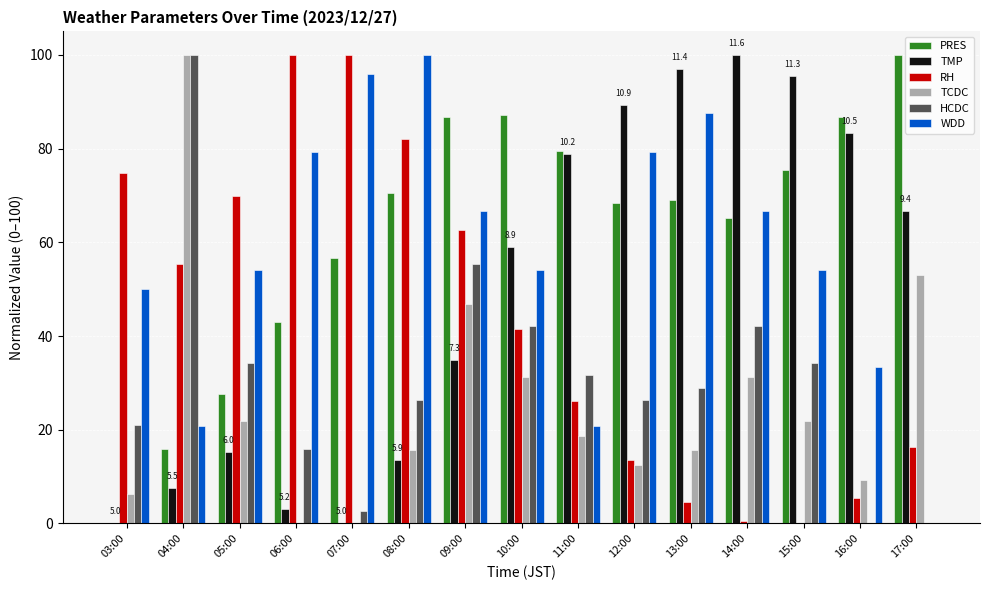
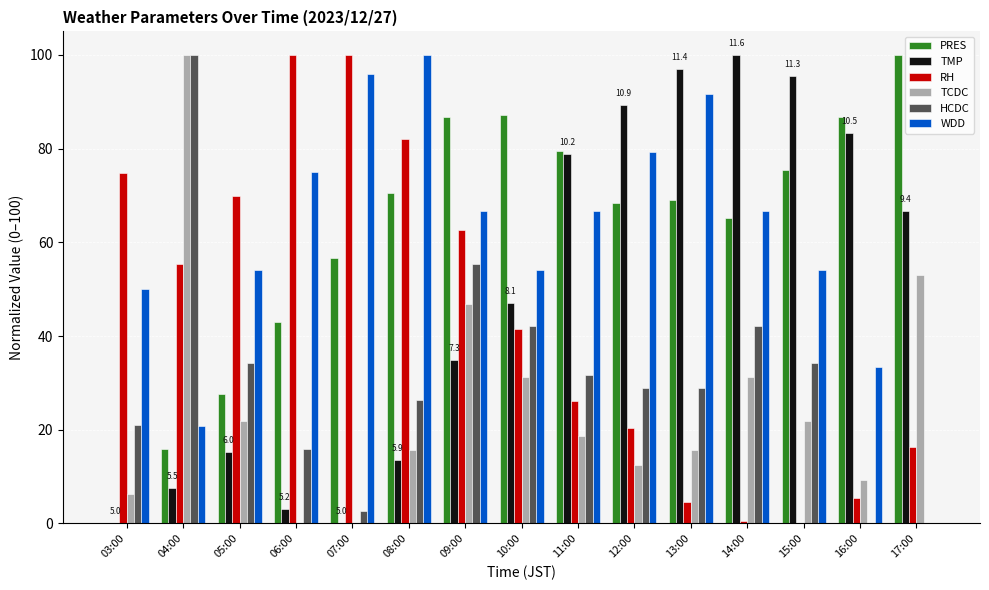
  {
    "PRES": {
      "04:00": 16,
      "05:00": 28,
      "06:00": 43,
      "07:00": 57,
      "08:00": 70,
      "09:00": 87,
      "10:00": 87,
      "12:00": 68,
      "13:00": 69,
      "14:00": 65,
      "15:00": 75,
      "17:00": 100
    },
    "TMP": {
-     "10:00": 8.9
+     "10:00": 8.1
    },
    "RH": {
      "03:00": 75,
      "04:00": 55,
      "05:00": 70,
      "06:00": 100,
      "07:00": 100,
      "08:00": 82,
      "09:00": 63,
      "10:00": 41,
      "11:00": 26,
-     "12:00": 14,
+     "12:00": 20,
      "13:00": 5,
      "15:00": 0,
      "16:00": 5,
      "17:00": 16
    },
    "TCDC": {
      "03:00": 6,
      "04:00": 100,
      "05:00": 22,
      "06:00": 0,
      "07:00": 0,
      "08:00": 16,
      "09:00": 47,
      "10:00": 31,
      "11:00": 19,
      "12:00": 13,
      "13:00": 16,
      "14:00": 31,
      "15:00": 22,
      "16:00": 9,
      "17:00": 53
    },
    "HCDC": {
      "03:00": 21,
      "04:00": 100,
      "05:00": 34,
      "06:00": 16,
      "07:00": 3,
      "08:00": 26,
      "09:00": 55,
      "10:00": 42,
      "11:00": 32,
-     "12:00": 26,
+     "12:00": 29,
      "13:00": 29,
      "14:00": 42,
      "15:00": 34,
      "16:00": 0,
      "17:00": 0
    },
    "WDD": {
      "03:00": 50,
      "04:00": 21,
      "05:00": 54,
-     "06:00": 79,
+     "06:00": 75,
      "07:00": 96,
      "08:00": 100,
      "09:00": 67,
      "10:00": 54,
-     "11:00": 21,
+     "11:00": 67,
      "12:00": 79,
-     "13:00": 88,
+     "13:00": 92,
      "14:00": 67,
      "15:00": 54,
      "16:00": 33,
      "17:00": 0
    }
  }
